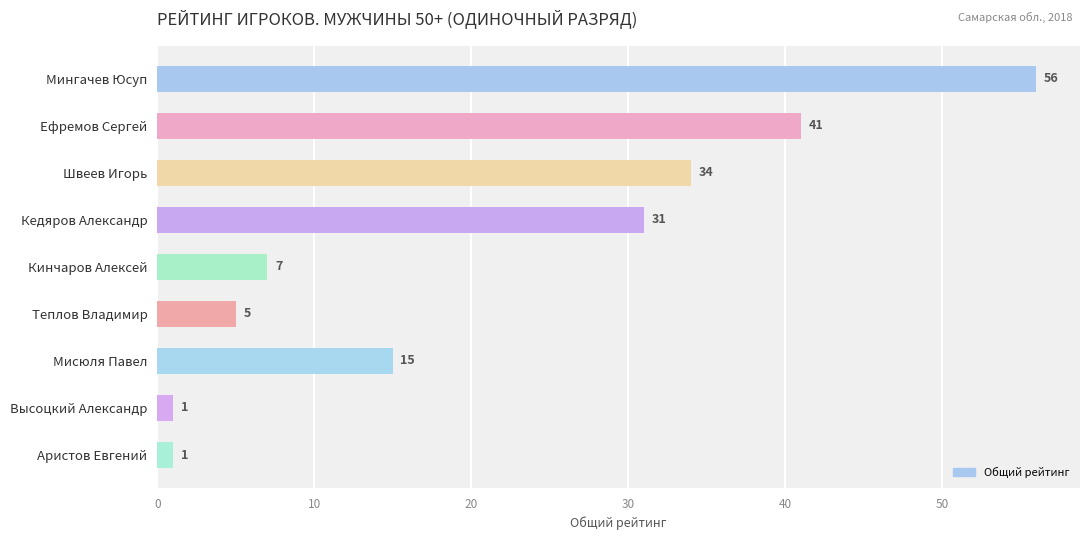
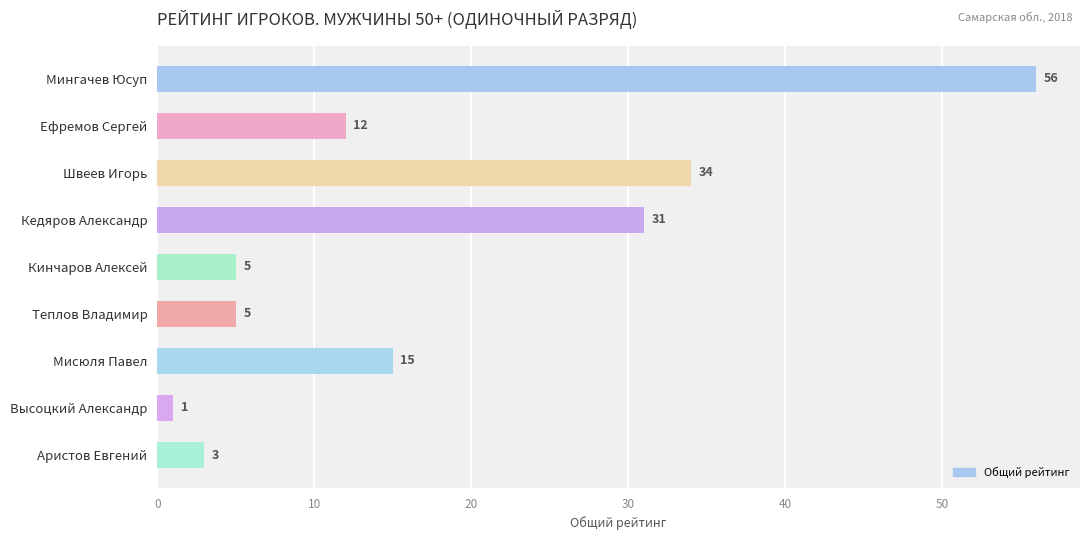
  {
    "Мингачев Юсуп": 56,
-   "Ефремов Сергей": 41,
+   "Ефремов Сергей": 12,
    "Швеев Игорь": 34,
    "Кедяров Александр": 31,
-   "Кинчаров Алексей": 7,
+   "Кинчаров Алексей": 5,
    "Теплов Владимир": 5,
    "Мисюля Павел": 15,
    "Высоцкий Александр": 1,
-   "Аристов Евгений": 1
+   "Аристов Евгений": 3
  }
